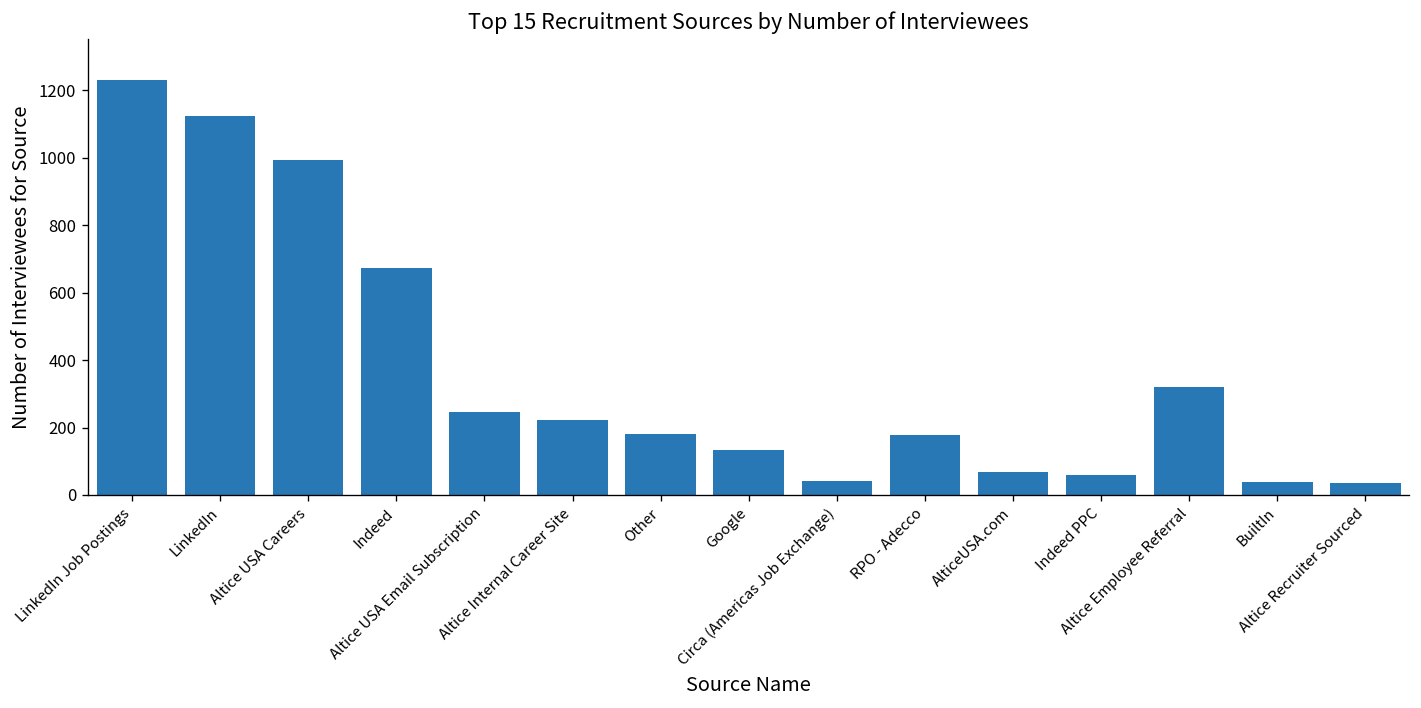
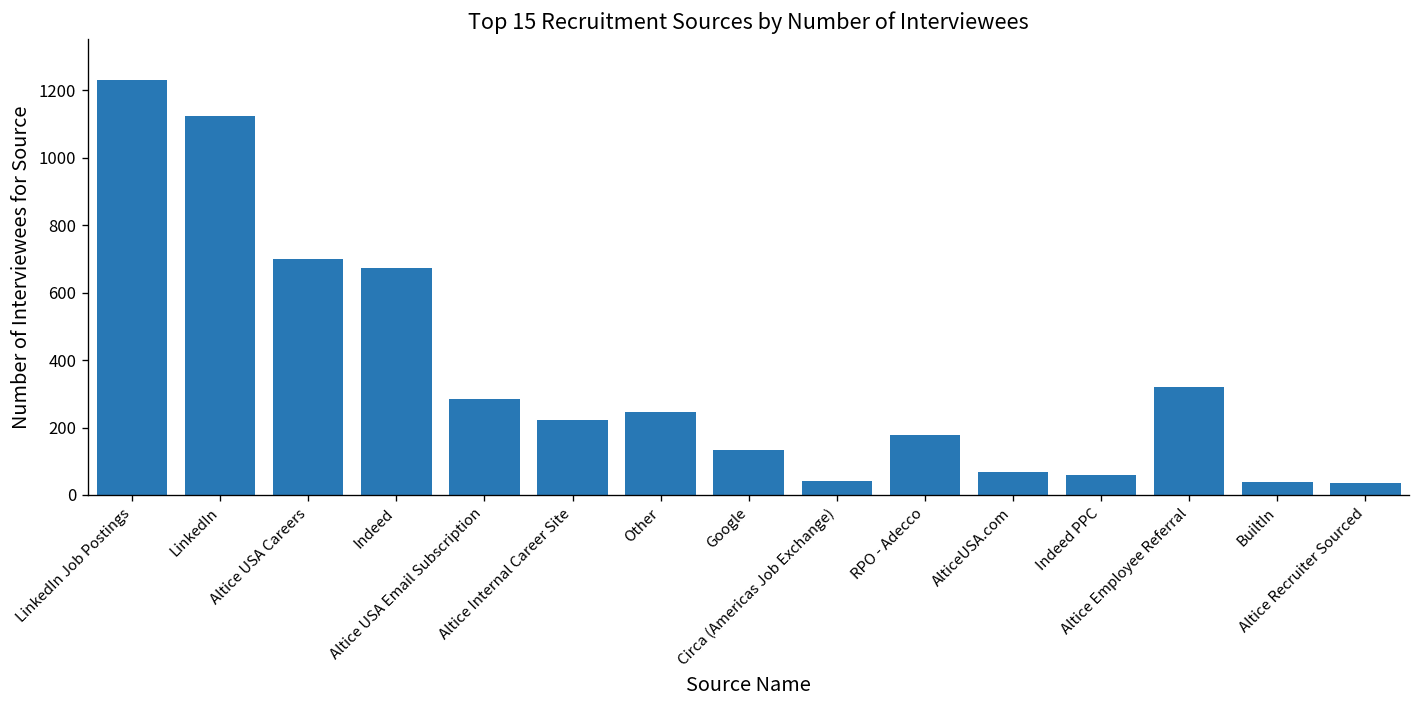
  {
    "LinkedIn Job Postings": 1230,
    "LinkedIn": 1120,
-   "Altice USA Careers": 990,
+   "Altice USA Careers": 700,
    "Indeed": 670,
-   "Altice USA Email Subscription": 250,
+   "Altice USA Email Subscription": 290,
    "Altice Internal Career Site": 220,
-   "Other": 180,
+   "Other": 250,
    "Google": 130,
    "Circa (Americas Job Exchange)": 40,
    "RPO - Adecco": 180,
    "AlticeUSA.com": 70,
    "Indeed PPC": 60,
    "Altice Employee Referral": 320,
    "BuiltIn": 40,
    "Altice Recruiter Sourced": 40
  }
